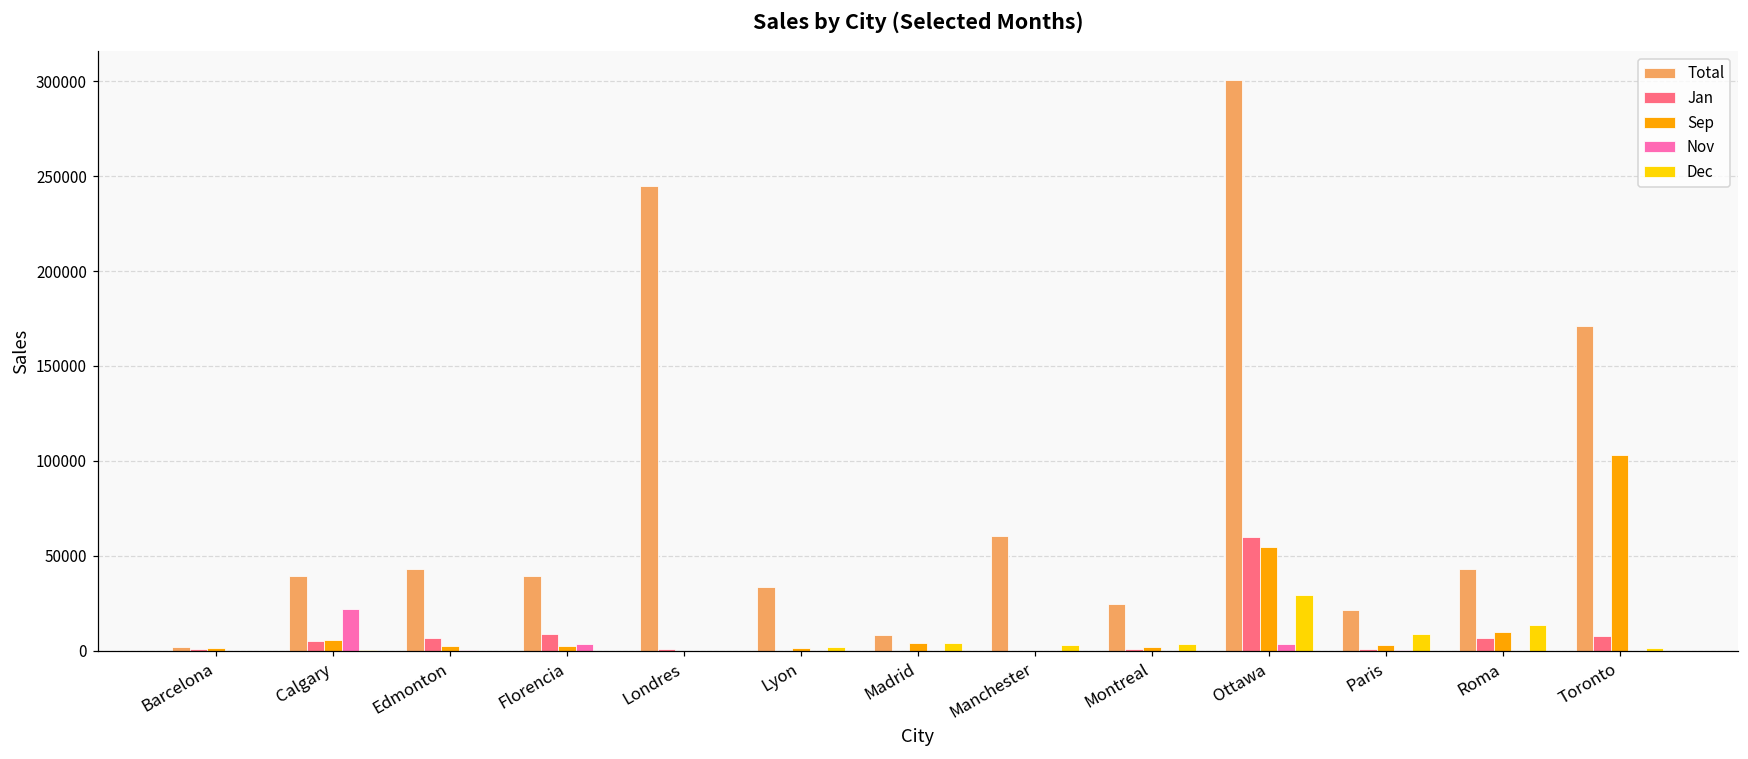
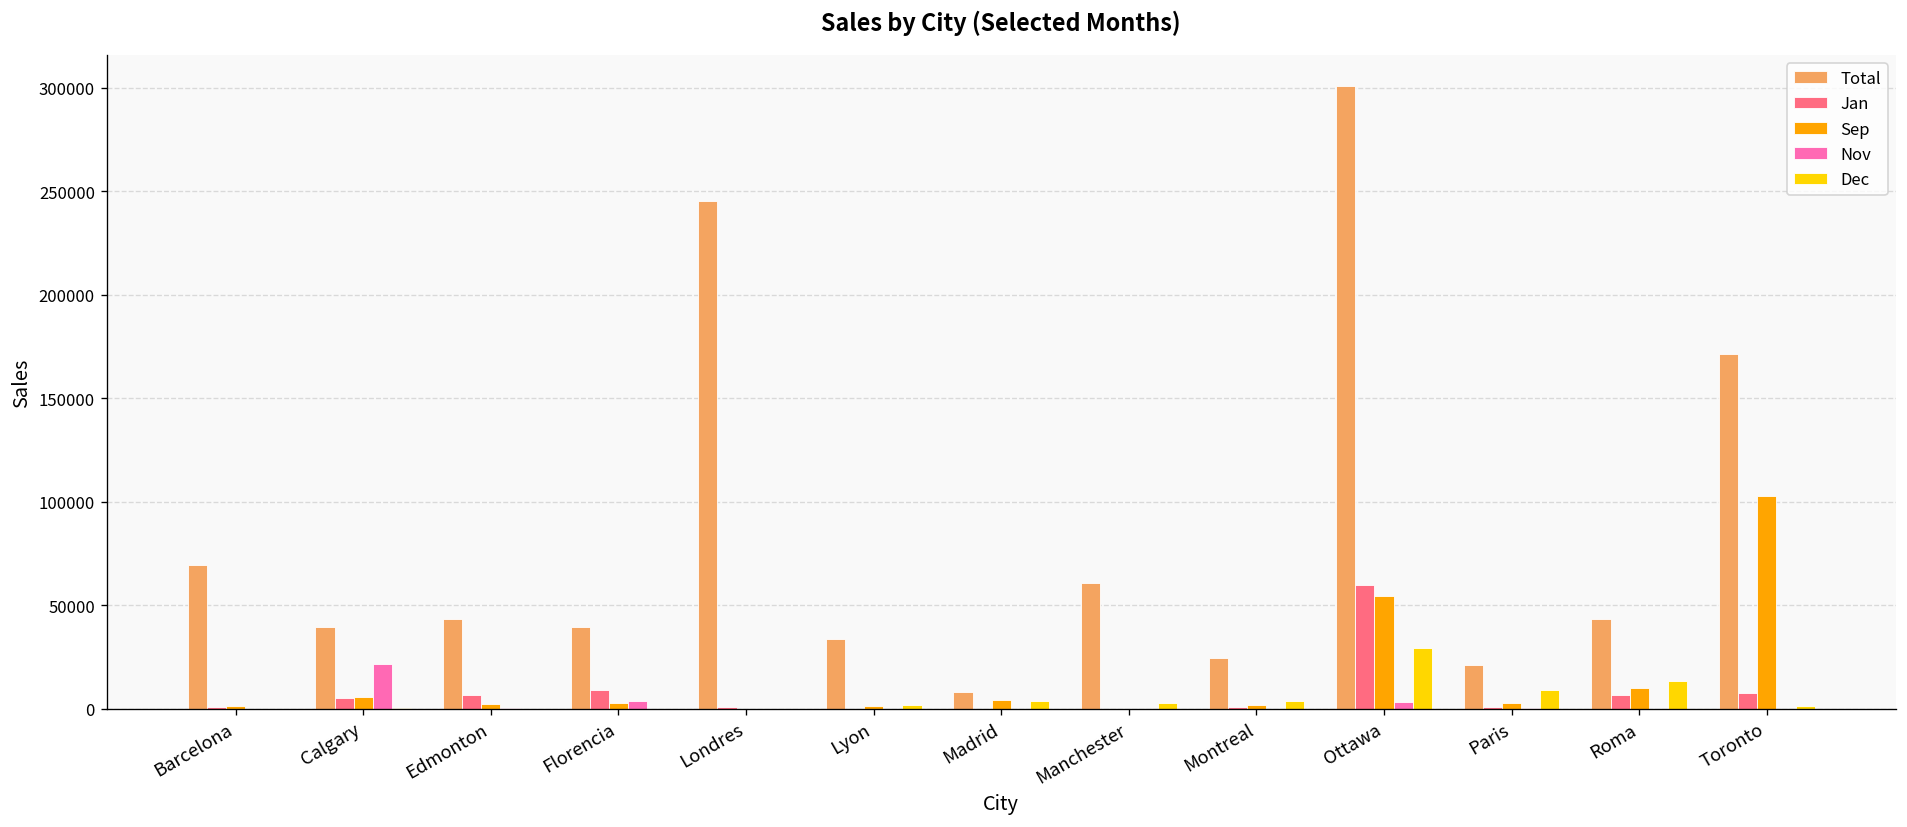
  {
    "Total": {
-     "Barcelona": 2000,
+     "Barcelona": 69000,
      "Calgary": 39000,
      "Edmonton": 43000,
      "Florencia": 39000,
      "Londres": 245000,
      "Lyon": 34000,
      "Madrid": 8000,
      "Manchester": 61000,
      "Montreal": 25000,
      "Ottawa": 301000,
      "Paris": 21000,
      "Roma": 43000,
      "Toronto": 171000
    }
  }
